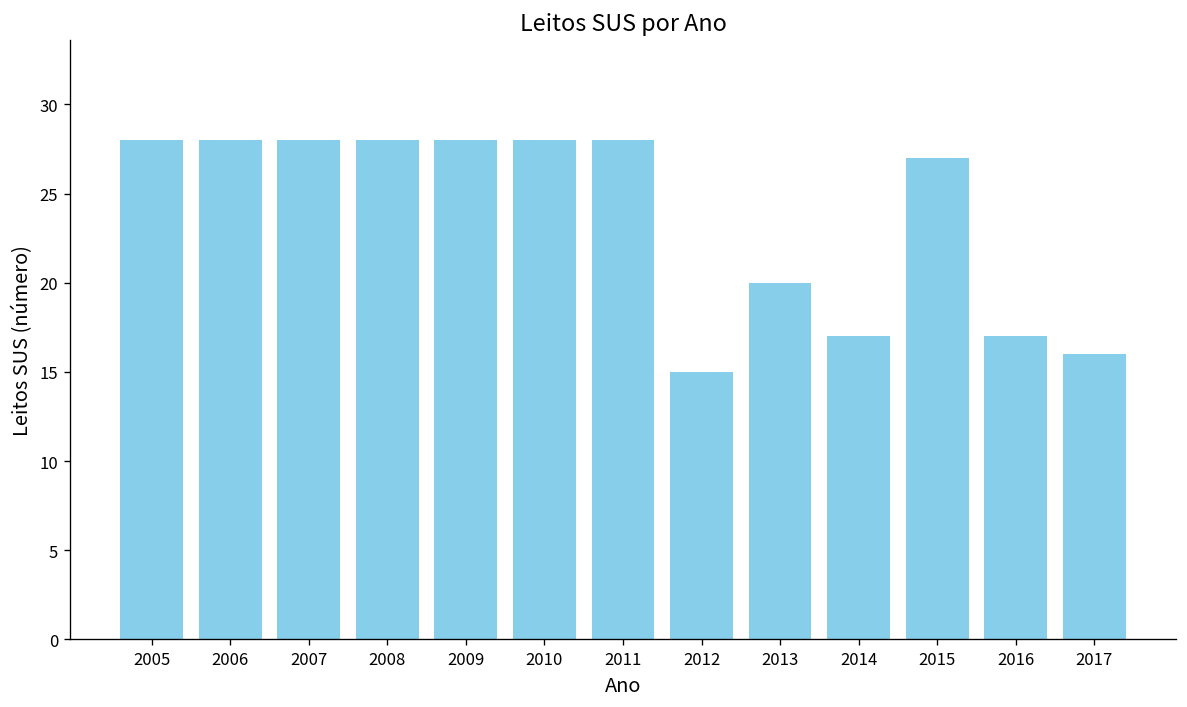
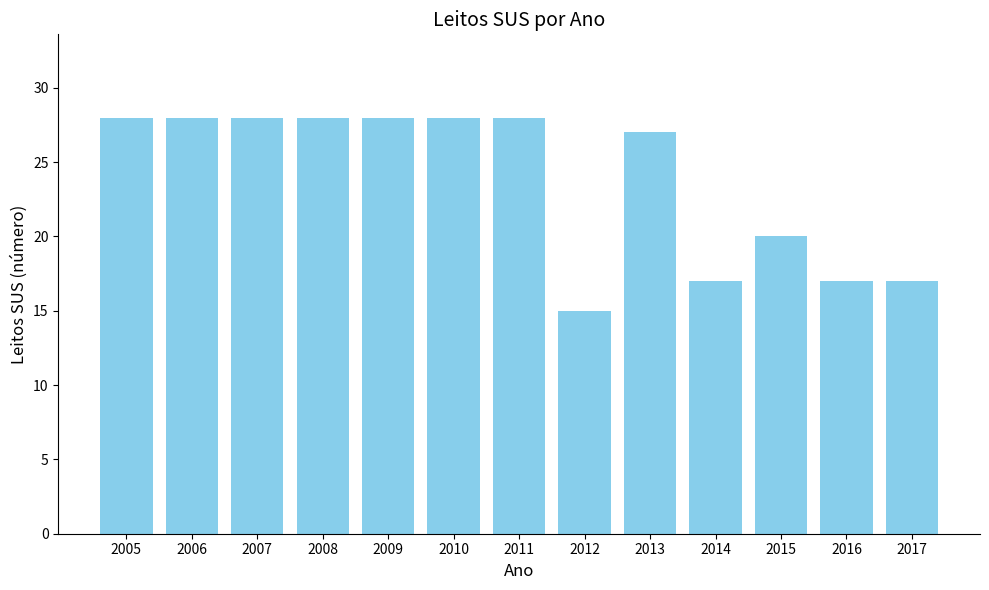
  {
    "2005": 28,
    "2006": 28,
    "2007": 28,
    "2008": 28,
    "2009": 28,
    "2010": 28,
    "2011": 28,
    "2012": 15,
-   "2013": 20,
+   "2013": 27,
    "2014": 17,
-   "2015": 27,
+   "2015": 20,
    "2016": 17,
-   "2017": 16
+   "2017": 17
  }
